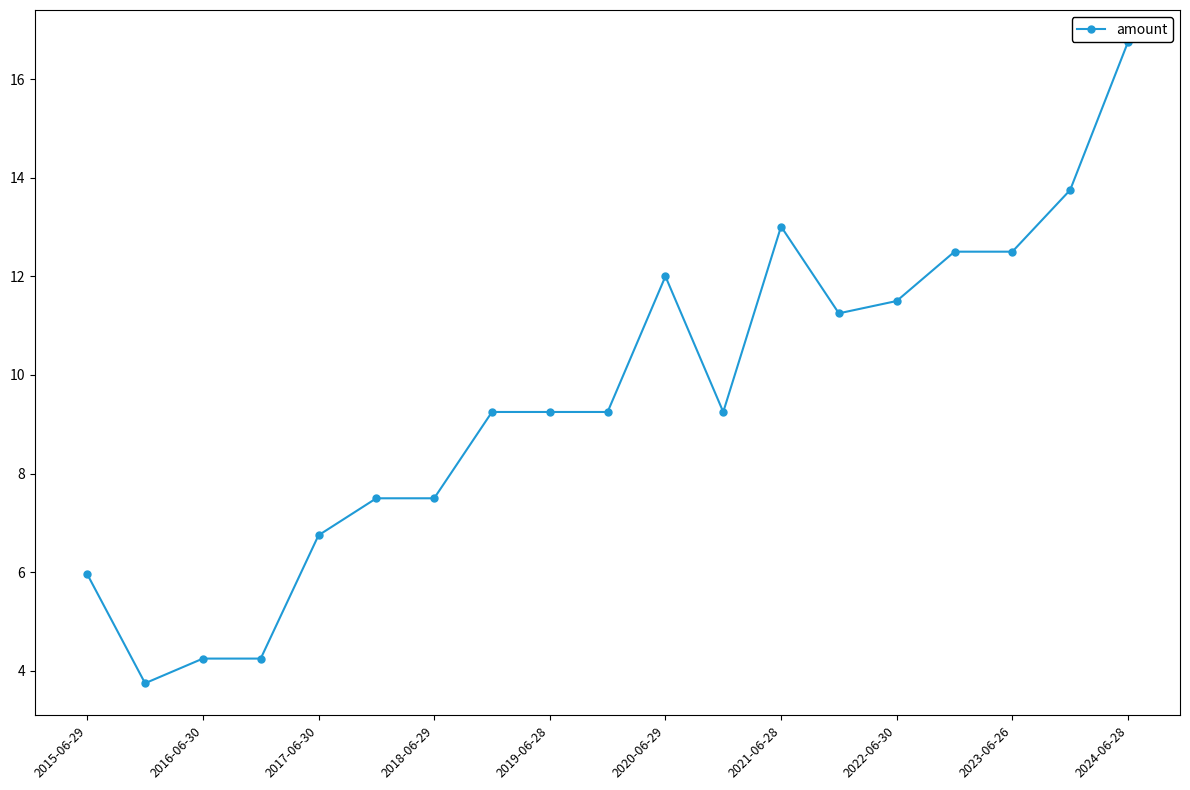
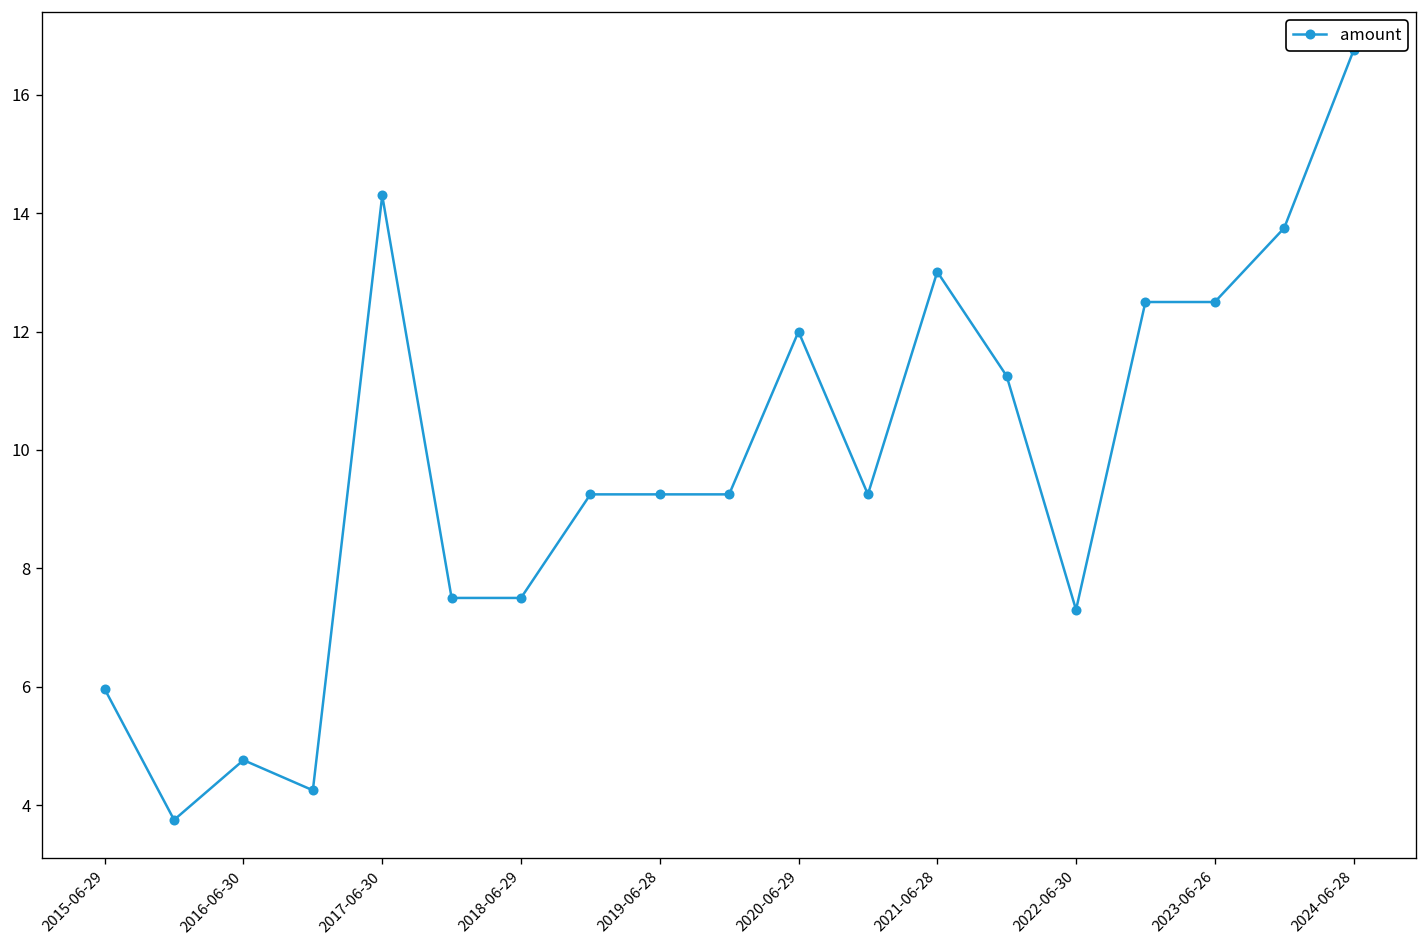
  {
    "2015-06-29": 6.0,
-   "2016-06-30": 4.3,
-   "2017-06-30": 6.8,
+   "2016-06-30": 4.8,
+   "2017-06-30": 14.3,
    "2018-06-29": 7.5,
    "2019-06-28": 9.3,
    "2020-06-29": 12.0,
    "2021-06-28": 13.0,
-   "2022-06-30": 11.5,
+   "2022-06-30": 7.3,
    "2023-06-26": 12.5
  }
